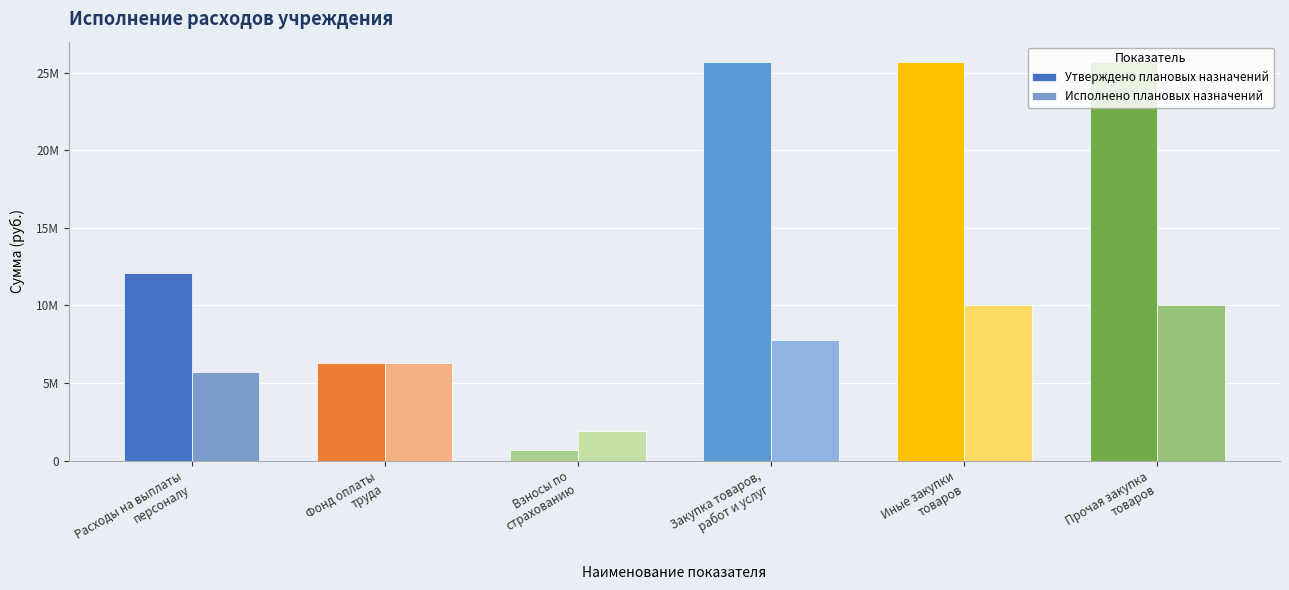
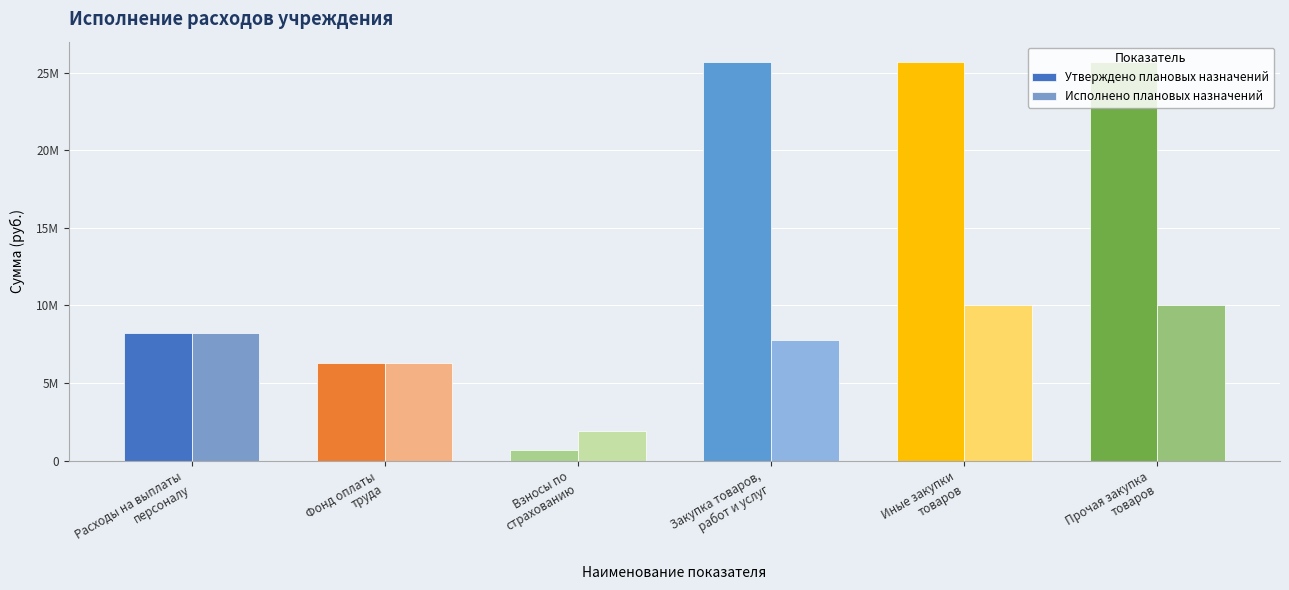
  {
    "Утверждено плановых назначений": {
-     "Расходы на выплаты персоналу": 12100000,
+     "Расходы на выплаты персоналу": 8200000,
      "Фонд оплаты труда": 6300000,
      "Взносы по страхованию": 700000,
      "Закупка товаров, работ и услуг": 25700000,
      "Иные закупки товаров": 25700000
    },
    "Исполнено плановых назначений": {
-     "Расходы на выплаты персоналу": 5700000,
+     "Расходы на выплаты персоналу": 8200000,
      "Фонд оплаты труда": 6300000,
      "Взносы по страхованию": 1900000,
      "Закупка товаров, работ и услуг": 7800000,
      "Иные закупки товаров": 10000000,
      "Прочая закупка товаров": 10000000
    }
  }
